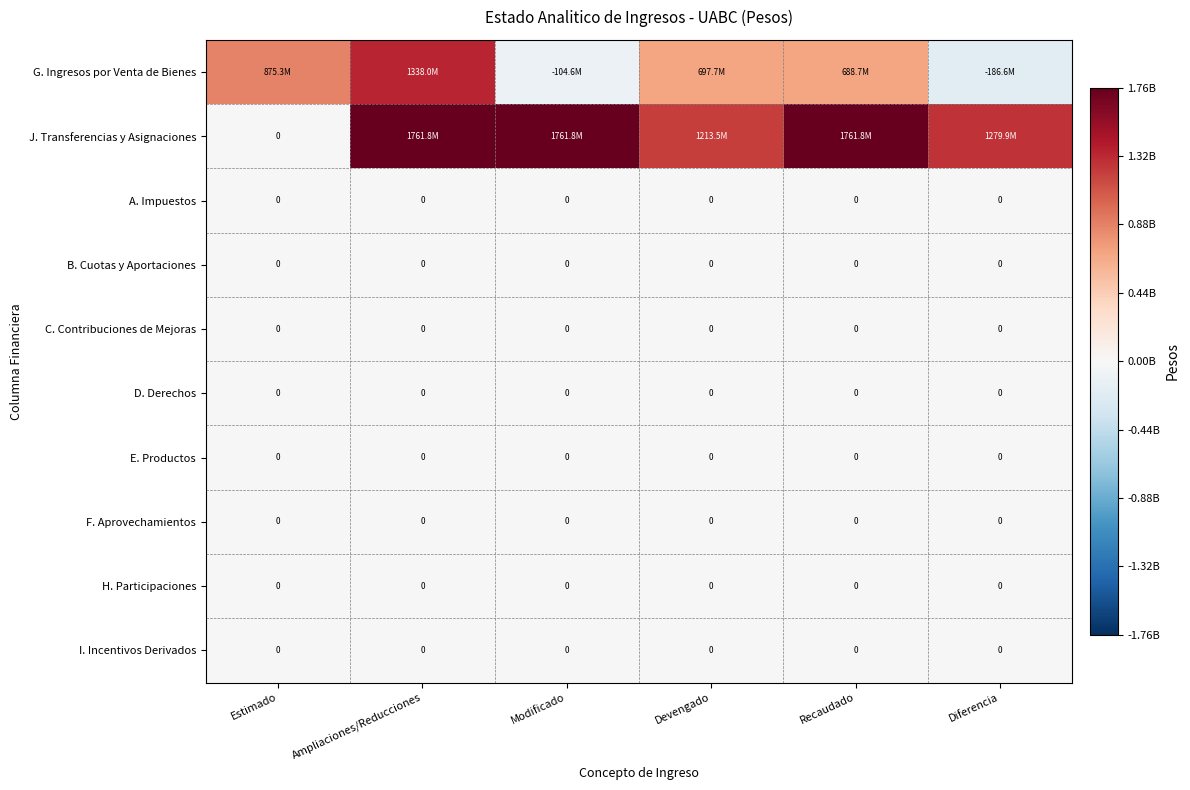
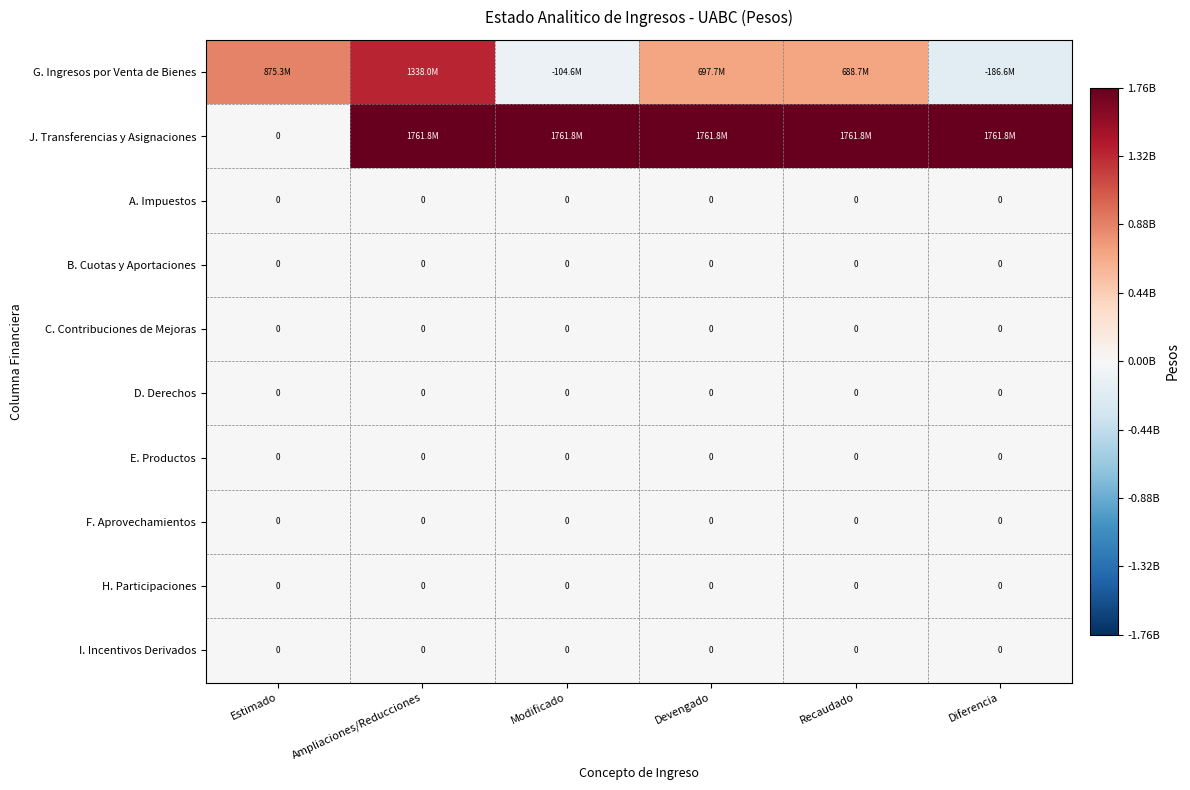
  {
    "G. Ingresos por Venta de Bienes": {
      "Estimado": "875.3M",
      "Ampliaciones/Reducciones": "1338.0M",
      "Modificado": "-104.6M",
      "Devengado": "697.7M",
      "Recaudado": "688.7M",
      "Diferencia": "-186.6M"
    },
    "J. Transferencias y Asignaciones": {
      "Estimado": "0",
      "Ampliaciones/Reducciones": "1761.8M",
      "Modificado": "1761.8M",
-     "Devengado": "1213.5M",
+     "Devengado": "1761.8M",
      "Recaudado": "1761.8M",
-     "Diferencia": "1279.9M"
+     "Diferencia": "1761.8M"
    },
    "A. Impuestos": {
      "Estimado": "0",
      "Ampliaciones/Reducciones": "0",
      "Modificado": "0",
      "Devengado": "0",
      "Recaudado": "0",
      "Diferencia": "0"
    },
    "B. Cuotas y Aportaciones": {
      "Estimado": "0",
      "Ampliaciones/Reducciones": "0",
      "Modificado": "0",
      "Devengado": "0",
      "Recaudado": "0",
      "Diferencia": "0"
    },
    "C. Contribuciones de Mejoras": {
      "Estimado": "0",
      "Ampliaciones/Reducciones": "0",
      "Modificado": "0",
      "Devengado": "0",
      "Recaudado": "0",
      "Diferencia": "0"
    },
    "D. Derechos": {
      "Estimado": "0",
      "Ampliaciones/Reducciones": "0",
      "Modificado": "0",
      "Devengado": "0",
      "Recaudado": "0",
      "Diferencia": "0"
    },
    "E. Productos": {
      "Estimado": "0",
      "Ampliaciones/Reducciones": "0",
      "Modificado": "0",
      "Devengado": "0",
      "Recaudado": "0",
      "Diferencia": "0"
    },
    "F. Aprovechamientos": {
      "Estimado": "0",
      "Ampliaciones/Reducciones": "0",
      "Modificado": "0",
      "Devengado": "0",
      "Recaudado": "0",
      "Diferencia": "0"
    },
    "H. Participaciones": {
      "Estimado": "0",
      "Ampliaciones/Reducciones": "0",
      "Modificado": "0",
      "Devengado": "0",
      "Recaudado": "0",
      "Diferencia": "0"
    },
    "I. Incentivos Derivados": {
      "Estimado": "0",
      "Ampliaciones/Reducciones": "0",
      "Modificado": "0",
      "Devengado": "0",
      "Recaudado": "0",
      "Diferencia": "0"
    }
  }
